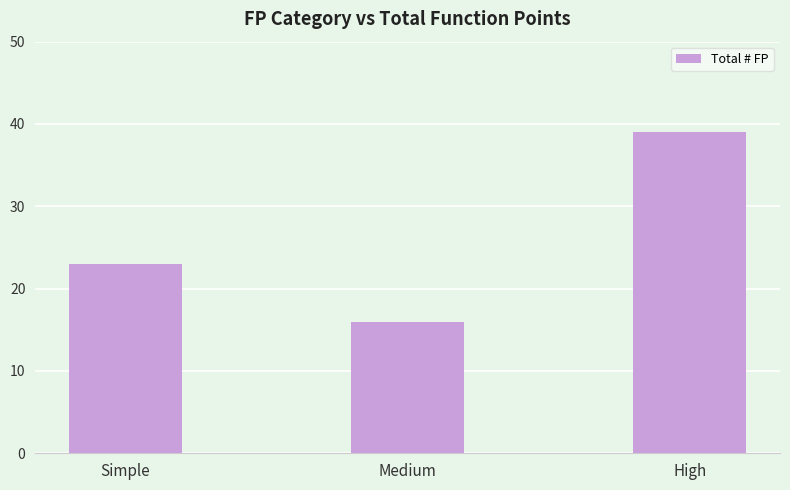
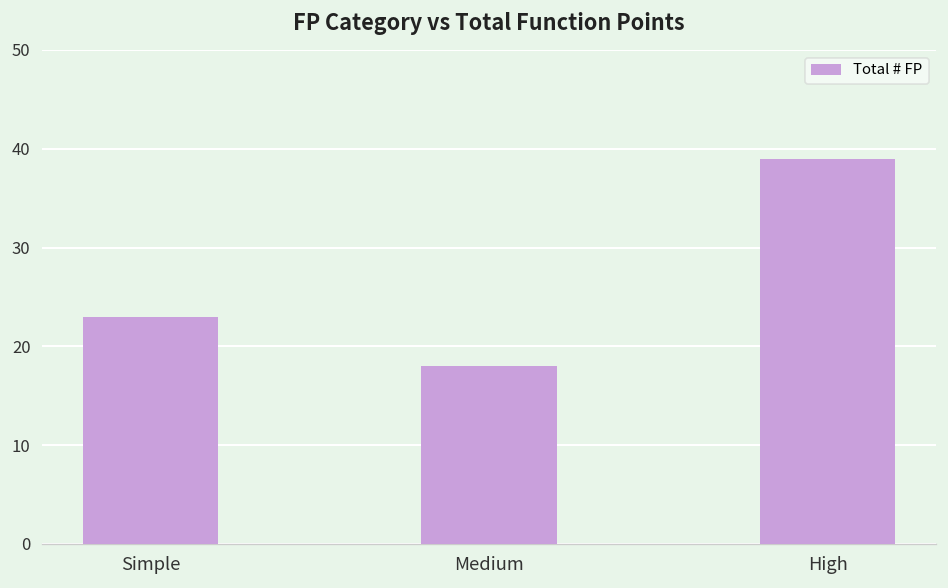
  {
    "Simple": 23,
-   "Medium": 16,
+   "Medium": 18,
    "High": 39
  }
